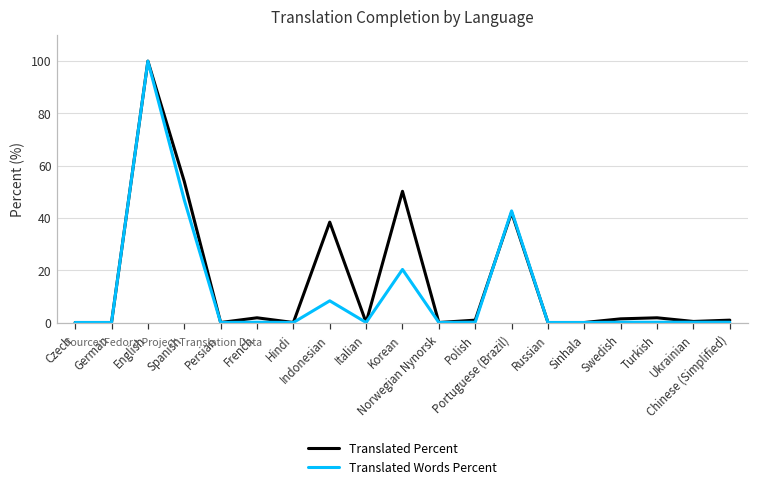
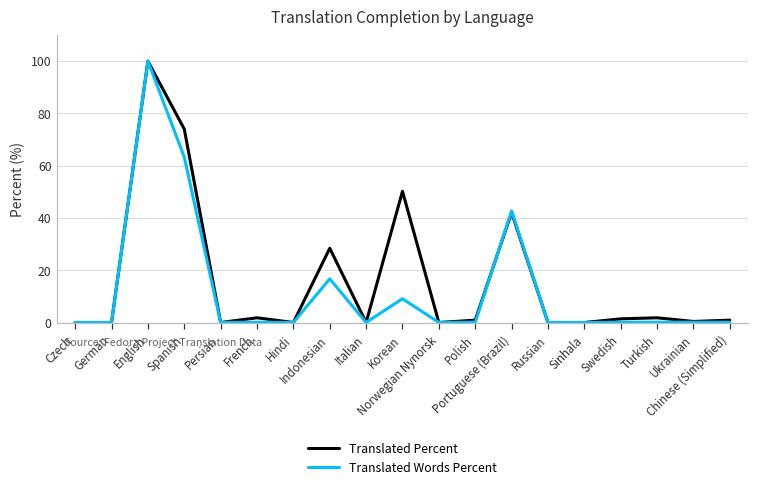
  {
    "Translated Percent": {
-     "Spanish": 54,
+     "Spanish": 74,
      "French": 2,
-     "Indonesian": 38,
+     "Indonesian": 28,
      "Korean": 50,
      "Swedish": 1,
      "Turkish": 2
    },
    "Translated Words Percent": {
-     "Spanish": 47,
+     "Spanish": 63,
      "French": 0,
-     "Indonesian": 8,
-     "Korean": 20,
+     "Indonesian": 17,
+     "Korean": 9,
      "Swedish": 0,
      "Turkish": 0
    }
  }
